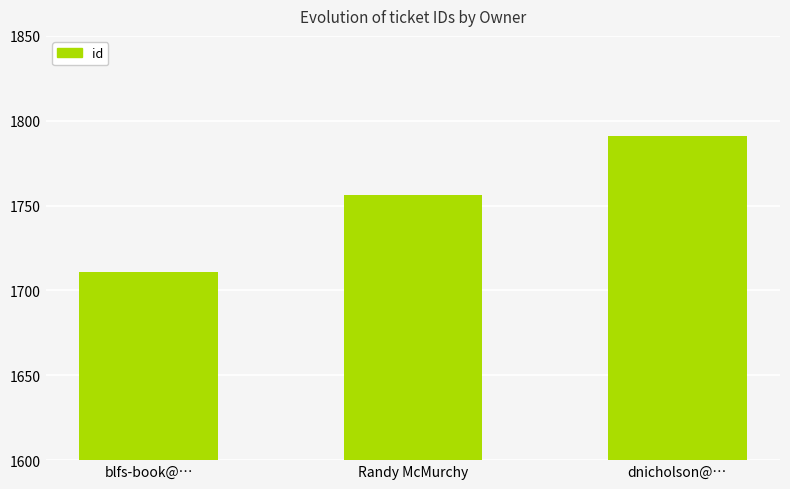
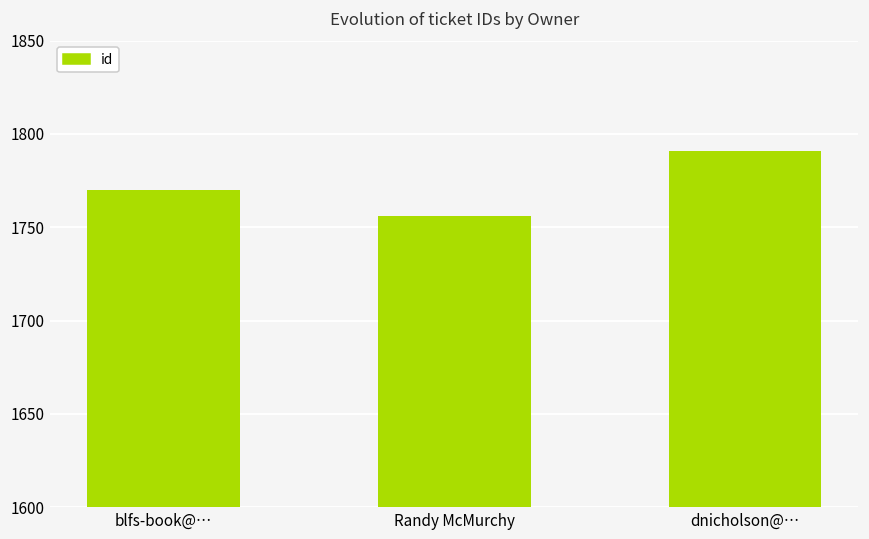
  {
-   "blfs-book@…": 1711,
+   "blfs-book@…": 1770,
    "Randy McMurchy": 1756,
    "dnicholson@…": 1791
  }
